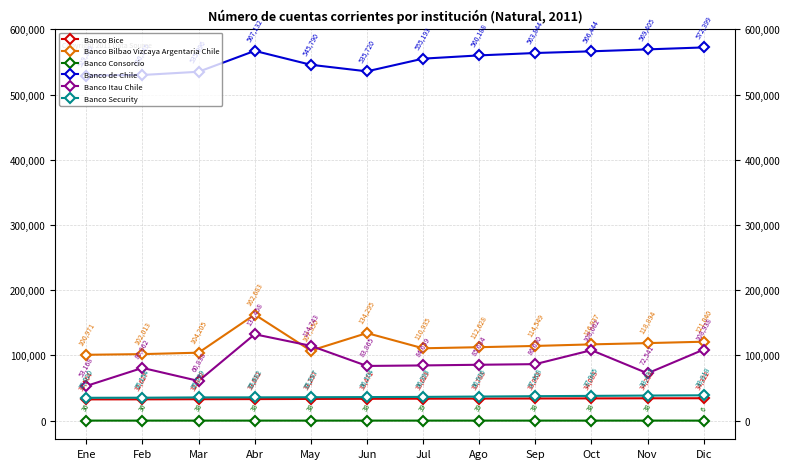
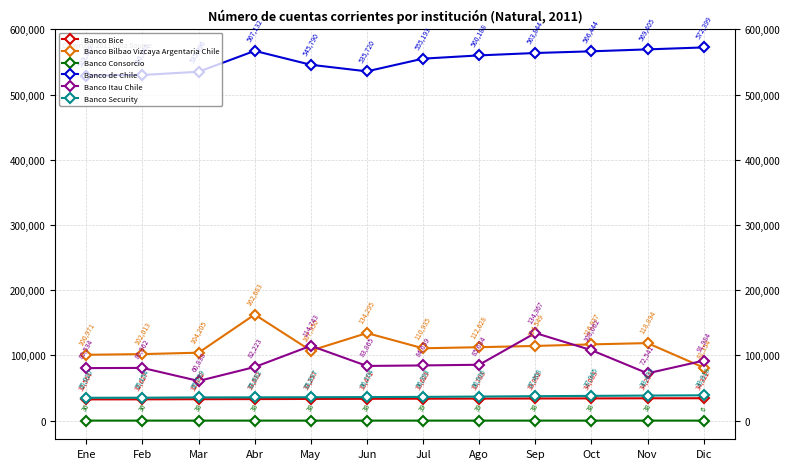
  {
    "Banco Bilbao Vizcaya Argentaria Chile": {
      "Ene": "100,971",
      "Mar": "104,205",
      "Jun": "134,295",
      "Sep": "114,549",
      "Nov": "118,894",
-     "Dic": "121,040"
+     "Dic": "81,354"
    },
    "Banco Consorcio": {
      "Ene": "36",
      "Feb": "36",
      "Mar": "38",
      "Abr": "38",
      "May": "38",
      "Jun": "38",
      "Jul": "39",
      "Ago": "39",
      "Sep": "38",
      "Oct": "38",
      "Nov": "38",
      "Dic": "6"
    },
    "Banco de Chile": {
      "Abr": "567,132",
      "May": "545,790",
      "Jun": "535,720",
      "Jul": "555,193",
      "Ago": "560,188",
      "Sep": "563,844",
      "Oct": "566,444",
      "Nov": "569,405",
      "Dic": "572,399"
    },
    "Banco Itau Chile": {
-     "Ene": "53,168",
-     "Abr": "132,458",
+     "Ene": "80,534",
+     "Abr": "82,223",
      "Jun": "83,865",
-     "Sep": "86,630",
-     "Dic": "108,938"
+     "Sep": "134,367",
+     "Dic": "91,984"
    }
  }
